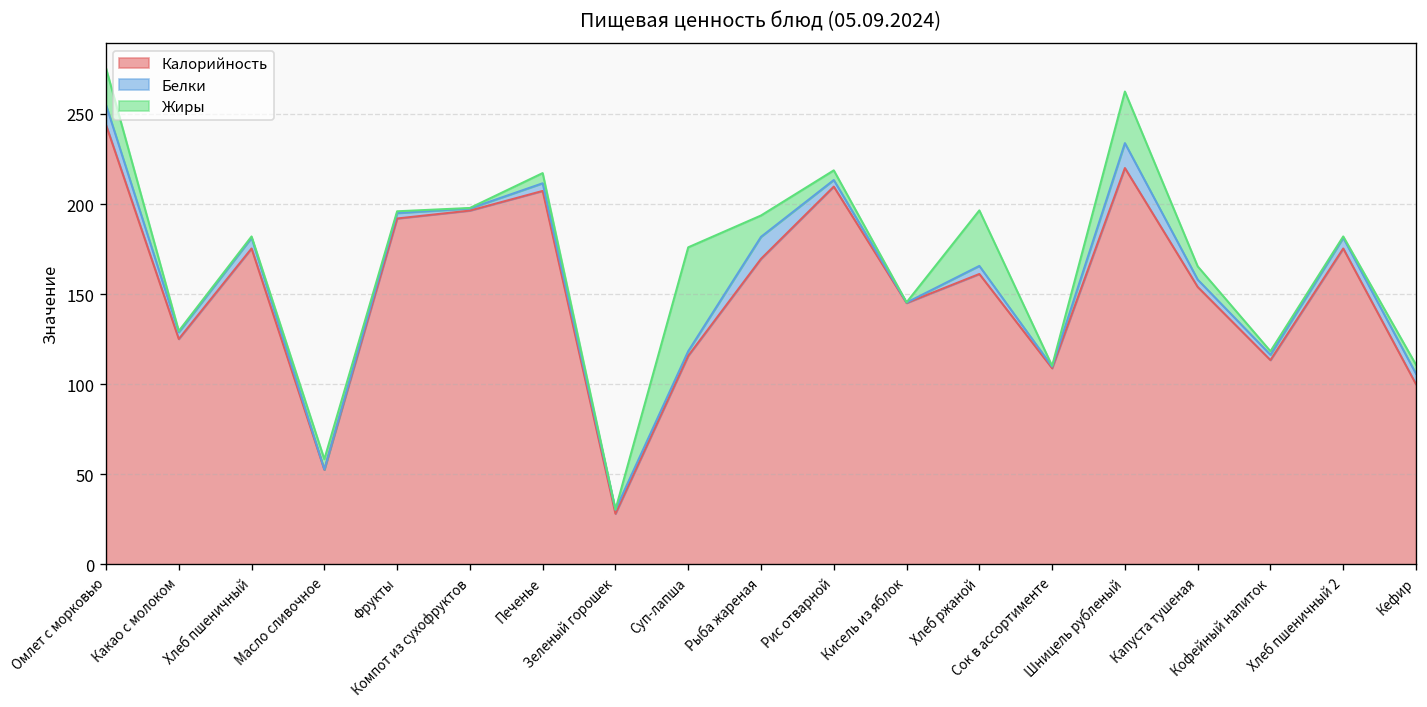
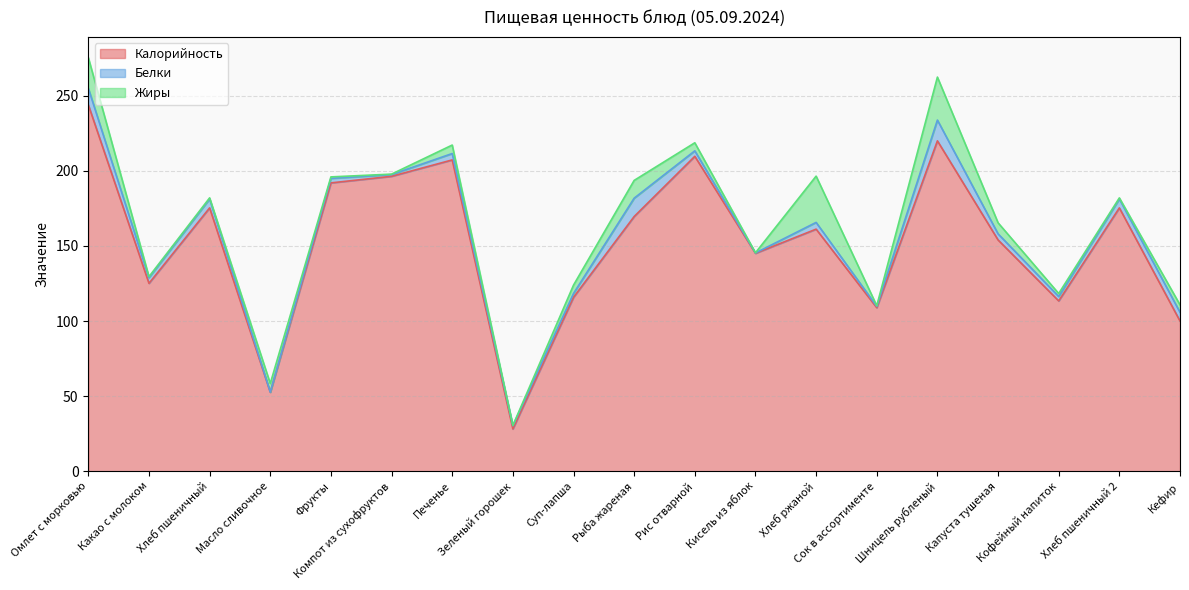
  {
    "Калорийность": {
      "Омлет с морковью": 244,
      "Какао с молоком": 125,
      "Хлеб пшеничный": 175,
      "Фрукты": 192,
      "Печенье": 207,
      "Зеленый горошек": 28,
      "Суп-лапша": 116,
      "Рыба жареная": 170,
      "Рис отварной": 210,
      "Хлеб ржаной": 161,
      "Шницель рубленый": 220,
      "Капуста тушеная": 154,
      "Кофейный напиток": 113,
      "Хлеб пшеничный 2": 175,
      "Кефир": 100
    },
    "Белки": {
      "Омлет с морковью": 11,
      "Печенье": 4,
      "Суп-лапша": 3,
      "Рыба жареная": 12,
      "Рис отварной": 4,
      "Хлеб ржаной": 4,
      "Шницель рубленый": 14,
      "Капуста тушеная": 4,
      "Кофейный напиток": 3,
      "Кефир": 6
    },
    "Жиры": {
      "Омлет с морковью": 20,
      "Масло сливочное": 6,
      "Печенье": 6,
-     "Суп-лапша": 58,
+     "Суп-лапша": 6,
      "Рыба жареная": 12,
      "Рис отварной": 5,
      "Хлеб ржаной": 31,
      "Шницель рубленый": 29,
      "Капуста тушеная": 7,
      "Кофейный напиток": 2,
      "Кефир": 5
    }
  }
